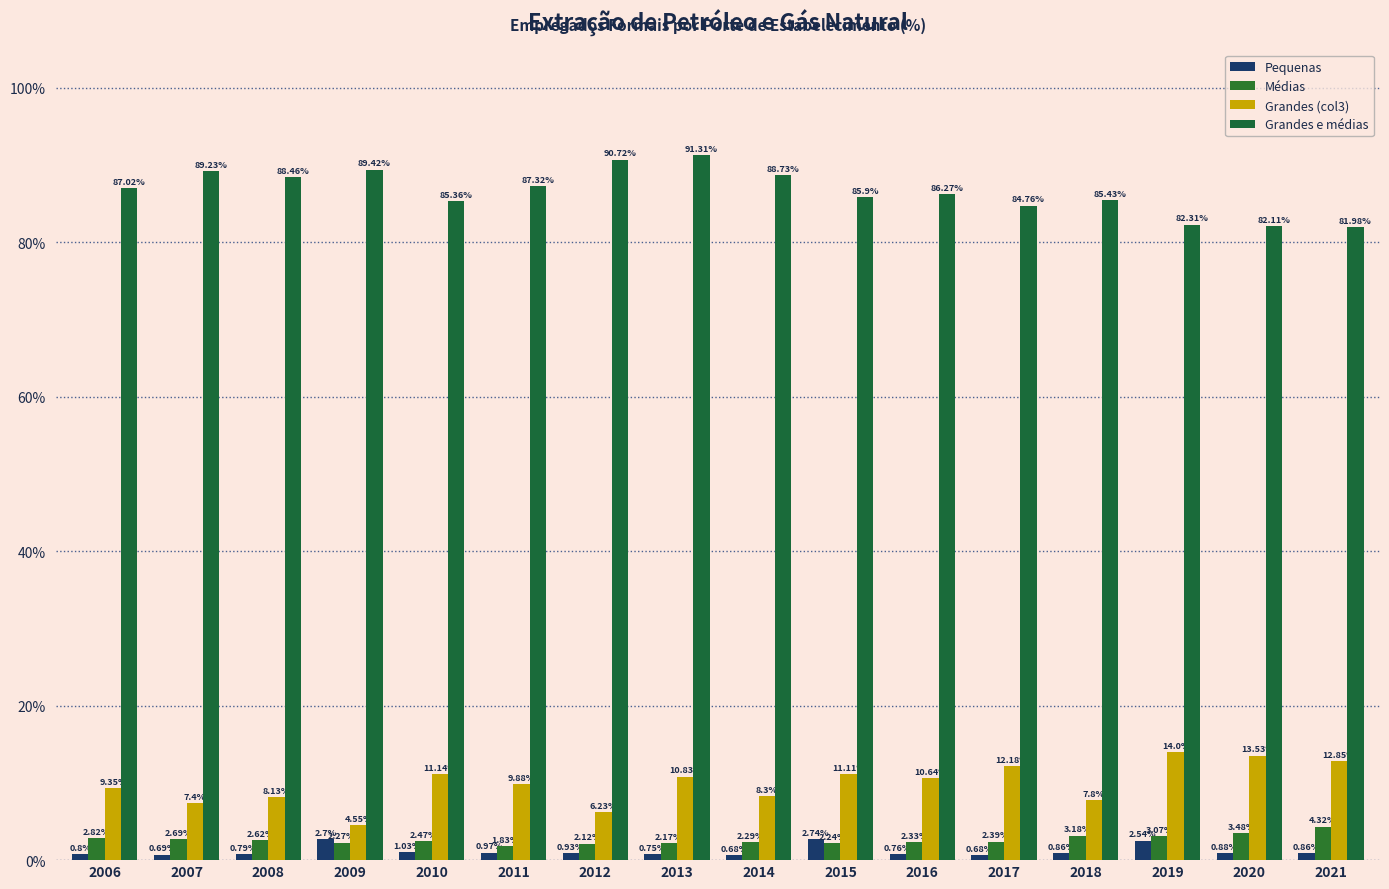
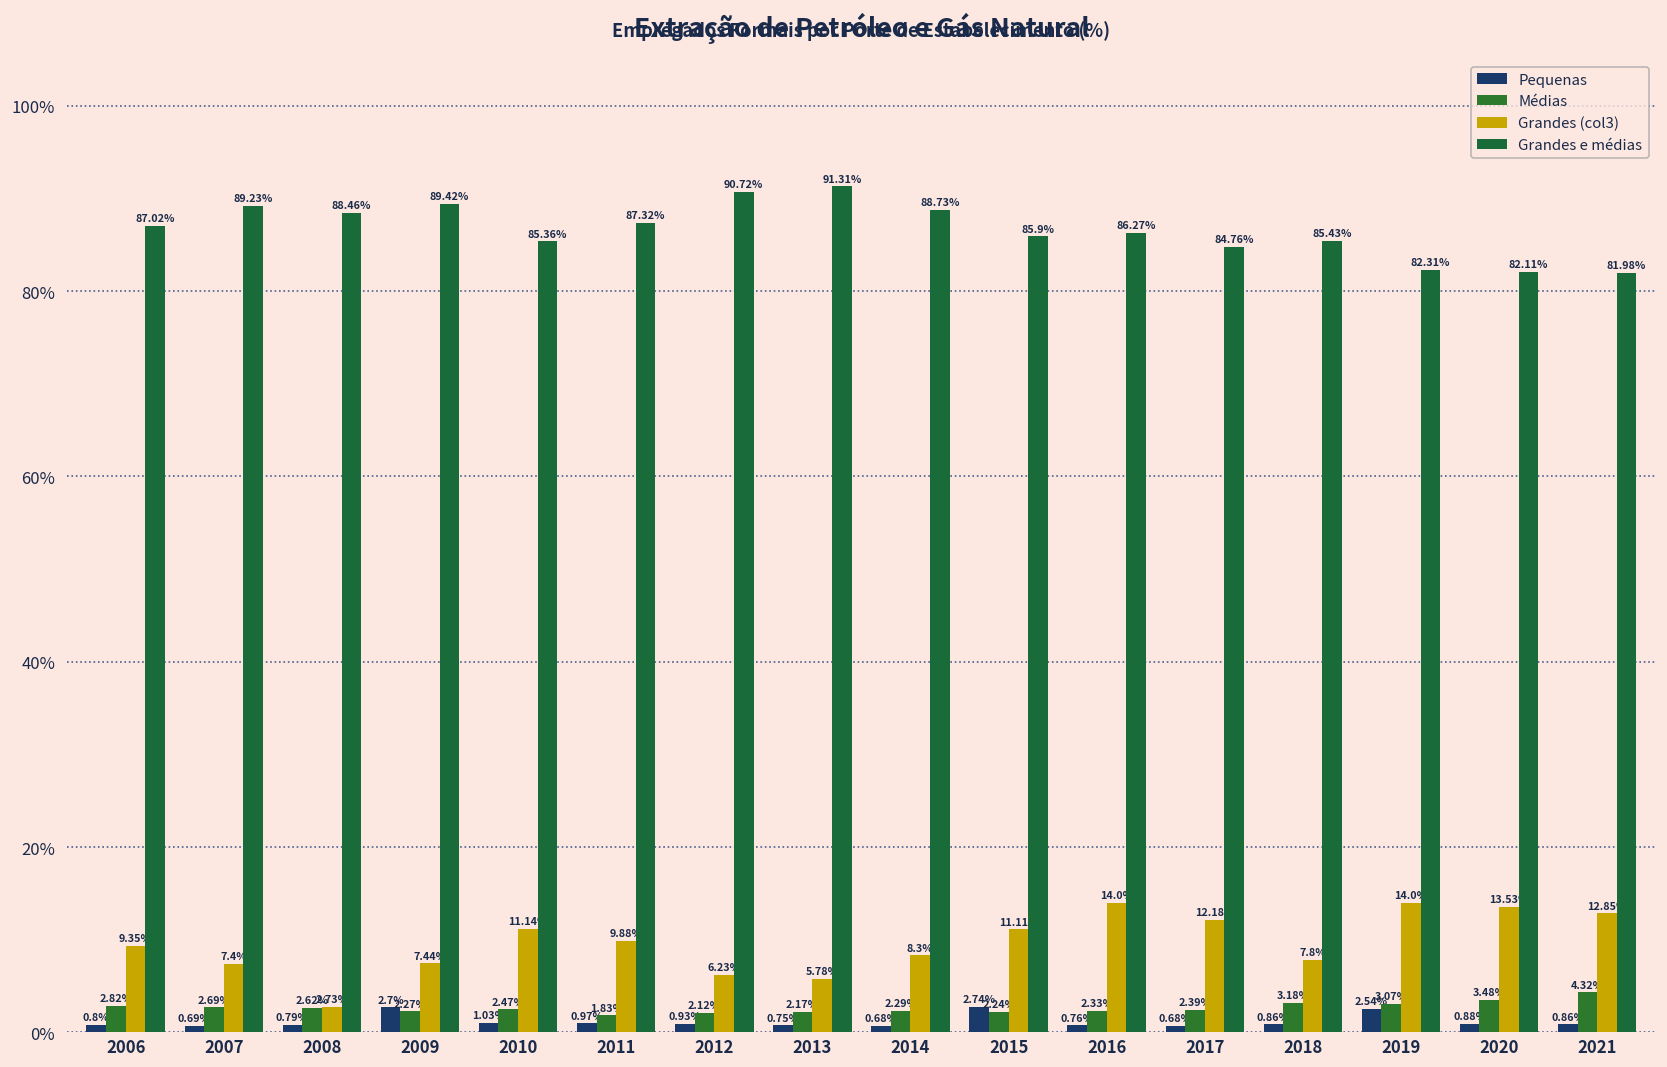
  {
    "Pequenas": {
      "2006": "0.8%",
      "2007": "0.69%",
      "2008": "0.79%",
      "2010": "1.03%",
      "2011": "0.97%",
      "2012": "0.93%",
      "2013": "0.75%",
      "2014": "0.68%",
      "2016": "0.76%",
      "2017": "0.68%",
      "2018": "0.86%",
      "2020": "0.88%",
      "2021": "0.86%"
    },
    "Grandes (col3)": {
      "2006": "9.35%",
      "2007": "7.4%",
-     "2008": "8.13%",
-     "2009": "4.55%",
+     "2008": "2.73%",
+     "2009": "7.44%",
      "2010": "11.14%",
      "2011": "9.88%",
      "2012": "6.23%",
-     "2013": "10.83%",
+     "2013": "5.78%",
      "2014": "8.3%",
      "2015": "11.11%",
-     "2016": "10.64%",
+     "2016": "14.0%",
      "2017": "12.18%",
      "2018": "7.8%",
      "2019": "14.0%",
      "2020": "13.53%",
      "2021": "12.85%"
    }
  }
